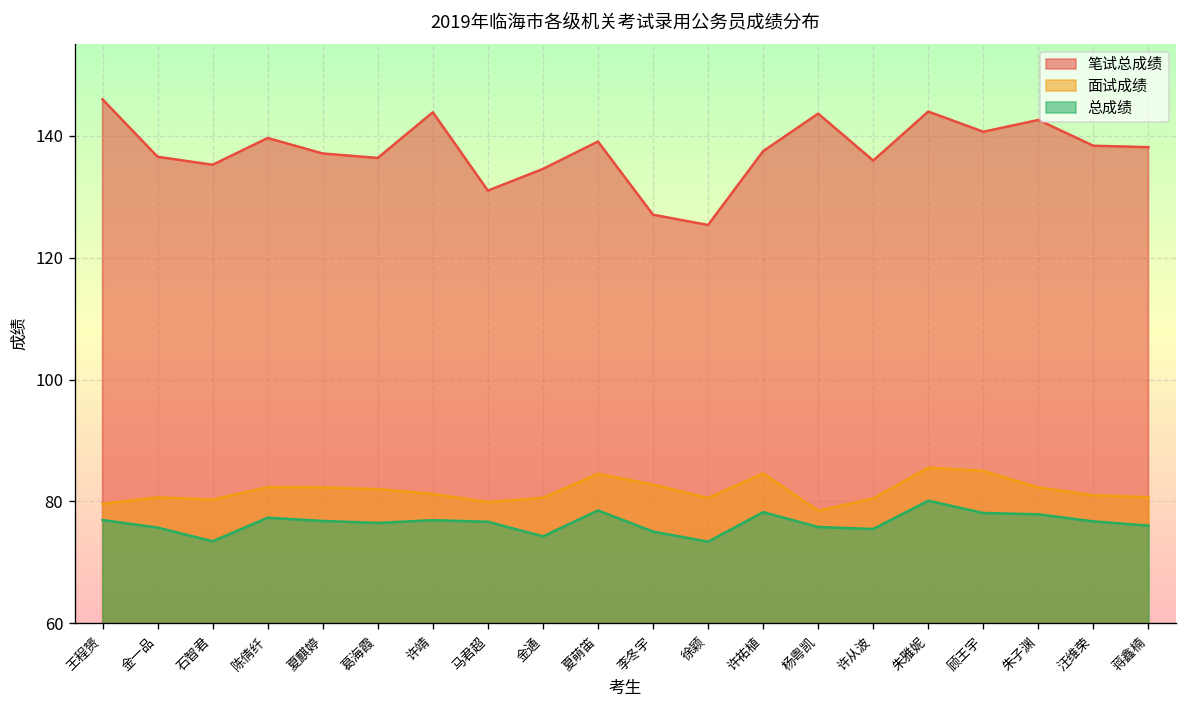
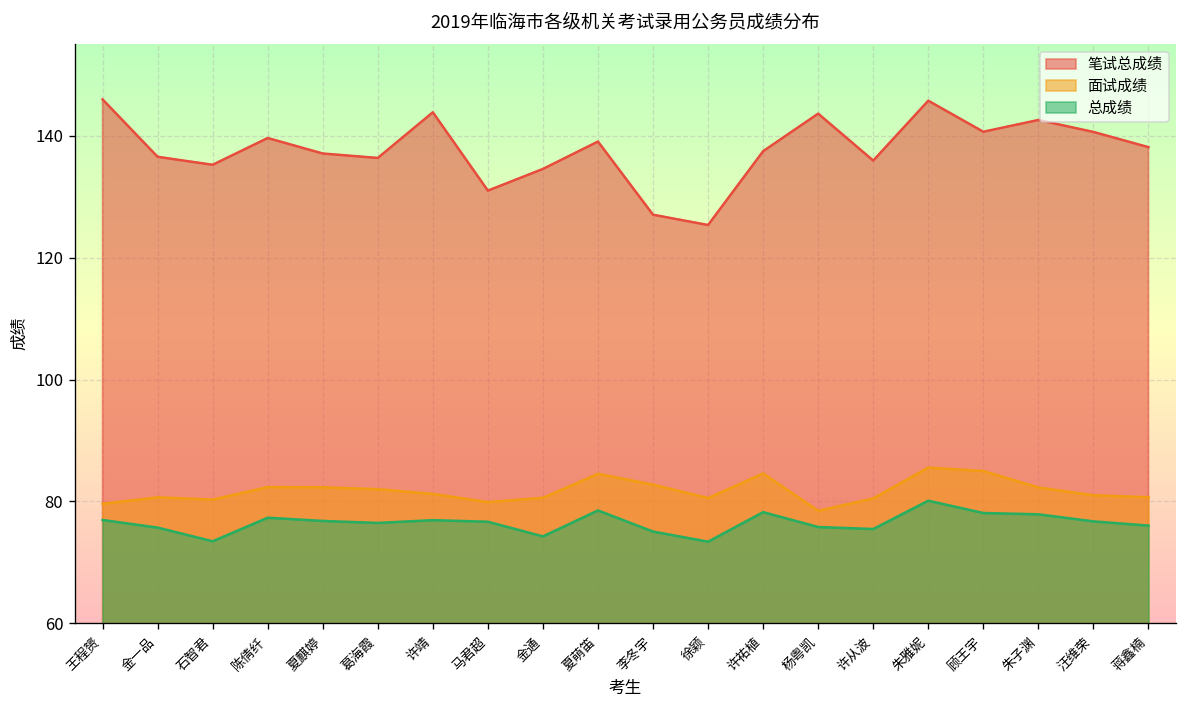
  {
    "笔试总成绩": {
      "王程赟": 146,
      "金一品": 137,
      "石智君": 135,
      "陈倩纤": 140,
      "夏麒婷": 137,
      "葛海霞": 136,
      "许靖": 144,
      "马君超": 131,
      "金通": 135,
      "夏萌笛": 139,
      "李冬宇": 127,
      "徐颖": 125,
      "许祐植": 137,
      "杨粤凯": 144,
      "许从波": 136,
-     "朱雅妮": 144,
+     "朱雅妮": 146,
      "顾王宇": 141,
      "朱子渊": 143,
-     "汪维荣": 138,
+     "汪维荣": 141,
      "蒋鑫楠": 138
    },
    "面试成绩": {
      "王程赟": 80,
      "金一品": 81,
      "石智君": 80,
      "陈倩纤": 82,
      "夏麒婷": 82,
      "葛海霞": 82,
      "许靖": 81,
      "马君超": 80,
      "金通": 81,
      "夏萌笛": 85,
      "李冬宇": 83,
      "徐颖": 81,
      "许祐植": 85,
      "杨粤凯": 78,
      "许从波": 81,
      "朱雅妮": 86,
      "顾王宇": 85,
      "朱子渊": 82,
      "汪维荣": 81,
      "蒋鑫楠": 81
    },
    "总成绩": {
      "王程赟": 77,
      "金一品": 76,
      "石智君": 73,
      "陈倩纤": 77,
      "夏麒婷": 77,
      "葛海霞": 76,
      "许靖": 77,
      "马君超": 77,
      "金通": 74,
      "夏萌笛": 79,
      "李冬宇": 75,
      "徐颖": 73,
      "许祐植": 78,
      "杨粤凯": 76,
      "许从波": 75,
      "朱雅妮": 80,
      "顾王宇": 78,
      "朱子渊": 78,
      "汪维荣": 77,
      "蒋鑫楠": 76
    }
  }
